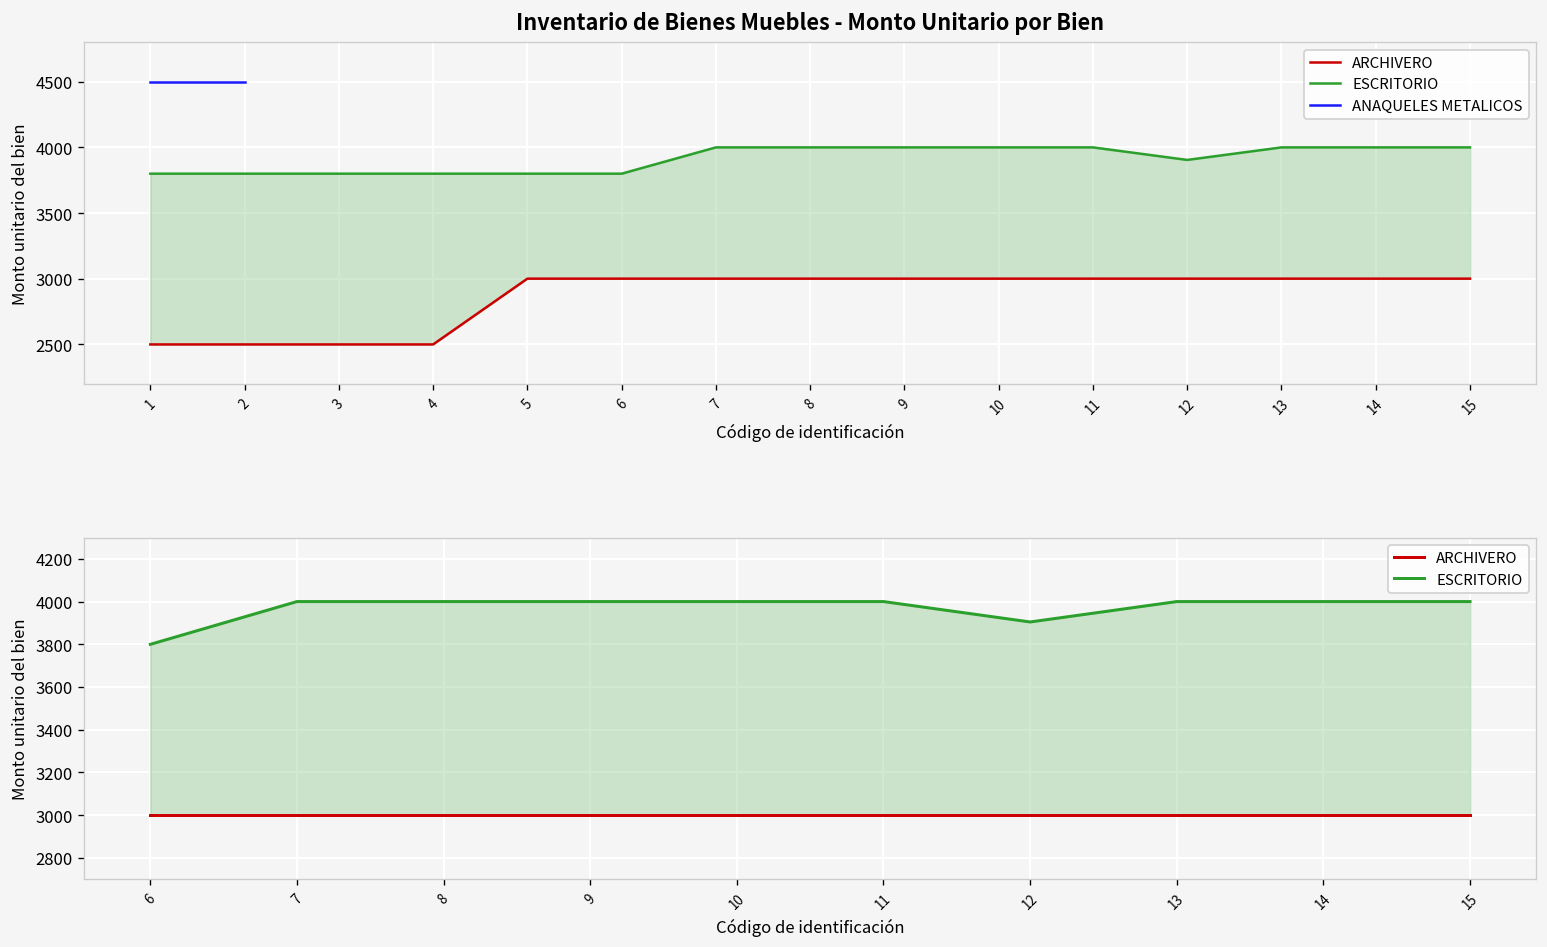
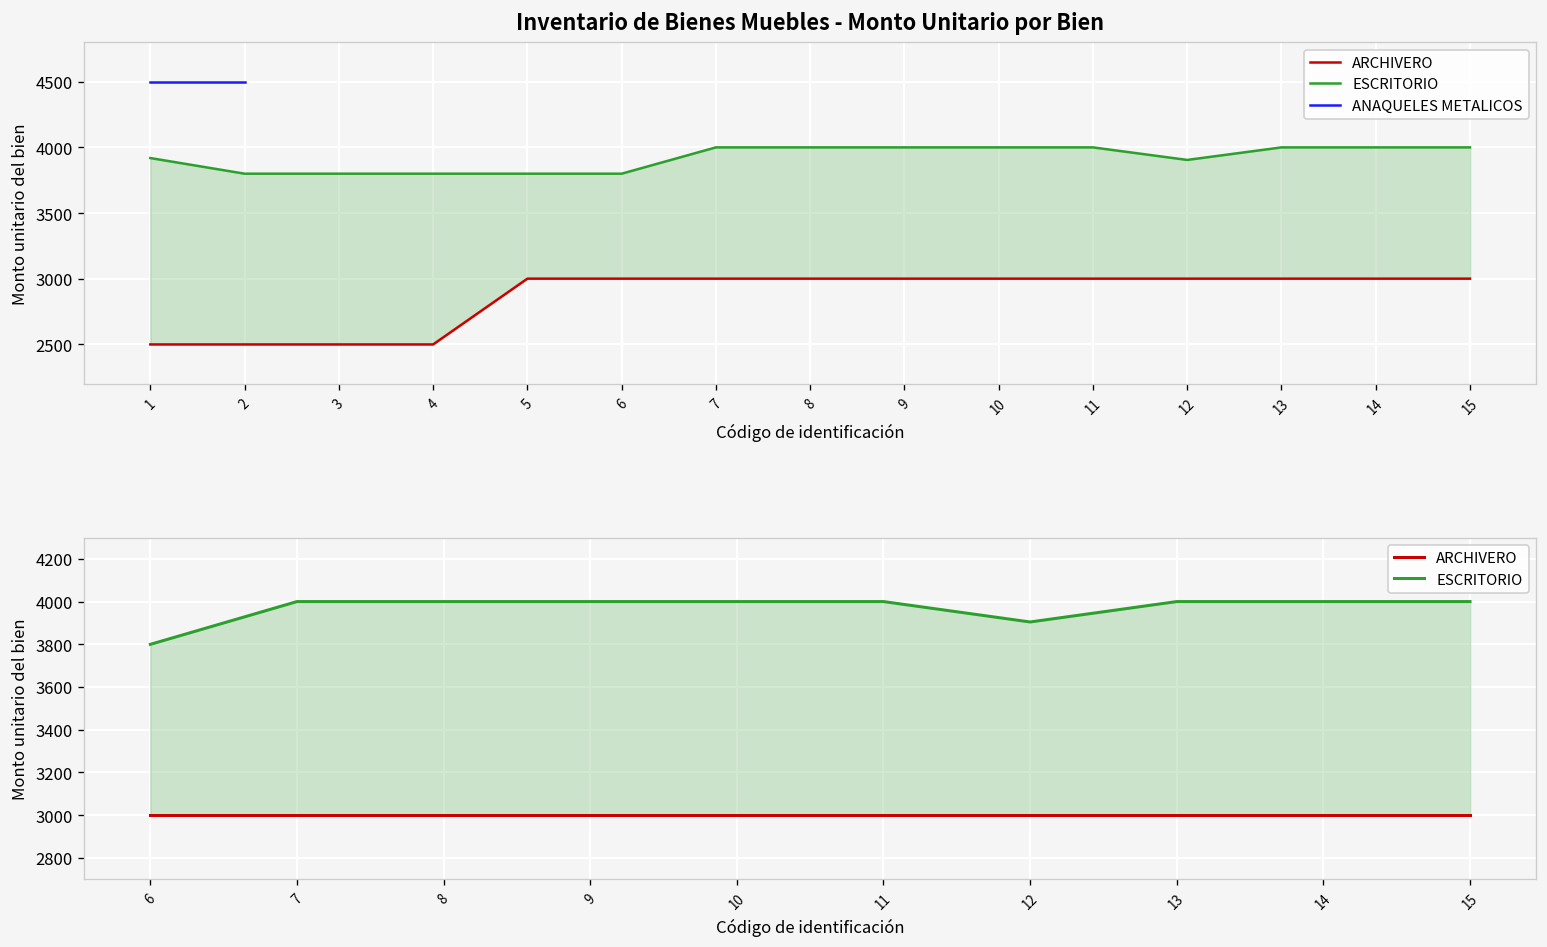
  {
    "Inventario de Bienes Muebles - Monto Unitario por Bien": {
      "ARCHIVERO": {
        "1": 2500,
        "2": 2500,
        "3": 2500,
        "4": 2500,
        "5": 3000,
        "6": 3000,
        "7": 3000,
        "8": 3000,
        "9": 3000,
        "10": 3000,
        "11": 3000,
        "12": 3000,
        "13": 3000,
        "14": 3000,
        "15": 3000
      },
      "ESCRITORIO": {
-       "1": 3800,
+       "1": 3920,
        "2": 3800,
        "3": 3800,
        "4": 3800,
        "5": 3800,
        "6": 3800,
        "7": 4000,
        "8": 4000,
        "9": 4000,
        "10": 4000,
        "11": 4000,
        "12": 3900,
        "13": 4000,
        "14": 4000,
        "15": 4000
      },
      "ANAQUELES METALICOS": {
        "1": 4500,
        "2": 4500
      }
    }
  }
